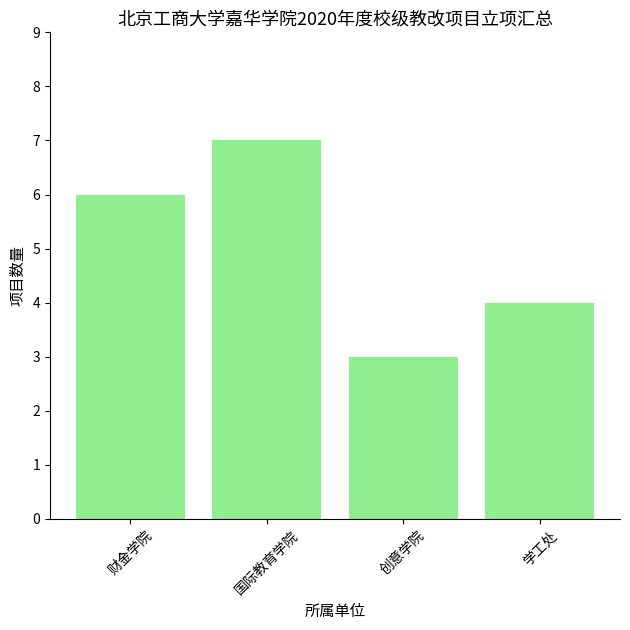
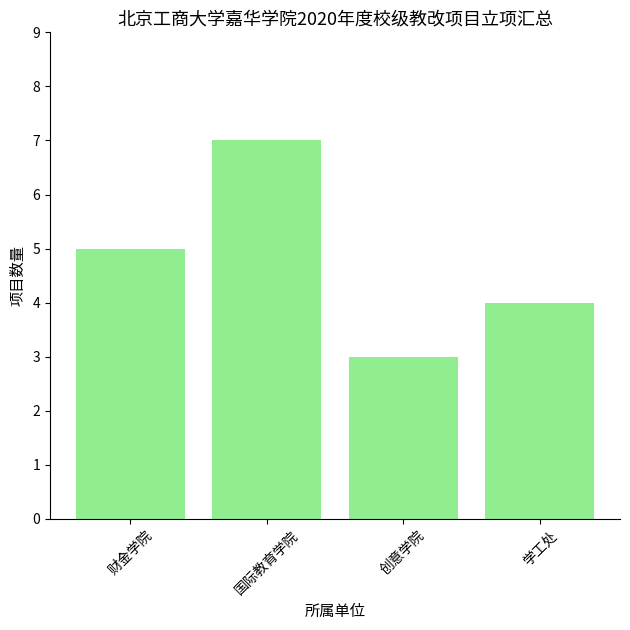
  {
-   "财金学院": 6,
+   "财金学院": 5,
    "国际教育学院": 7,
    "创意学院": 3,
    "学工处": 4
  }
